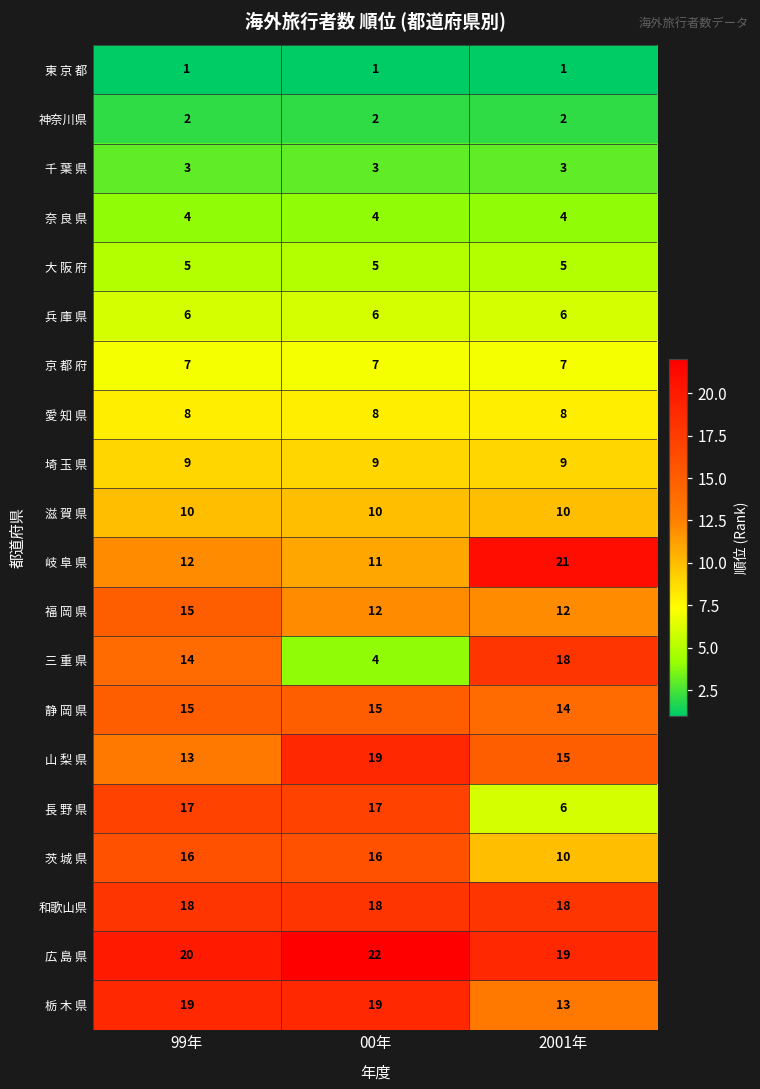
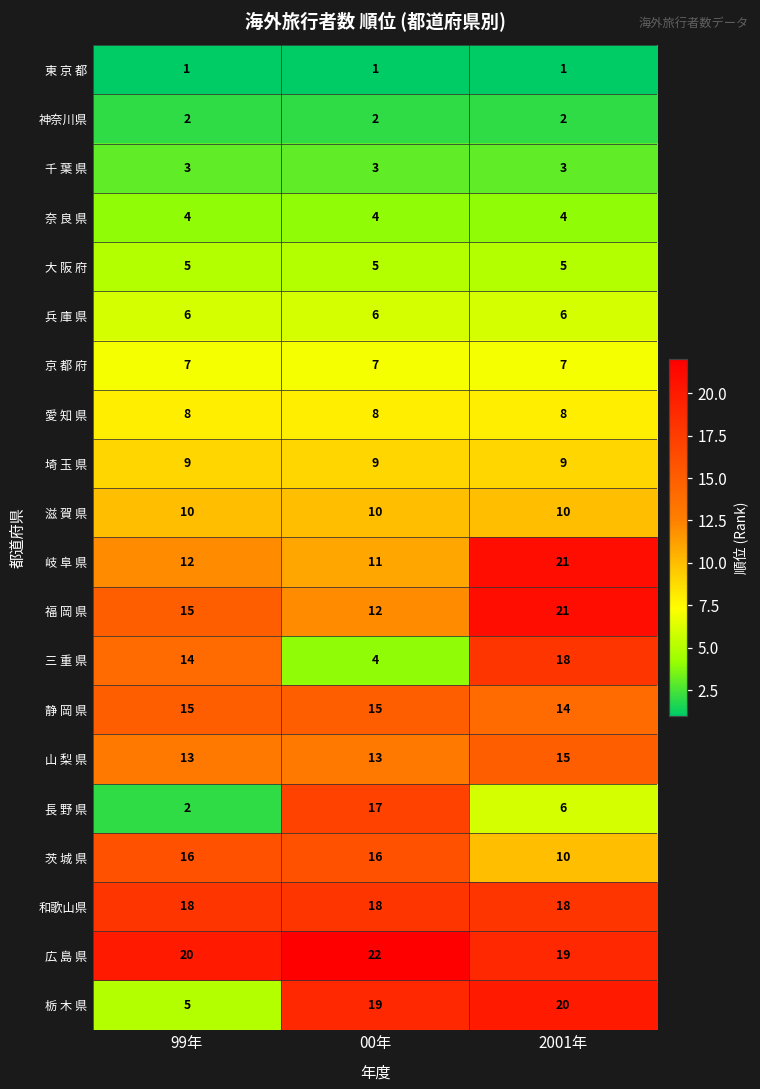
  {
    "東 京 都": {
      "99年": 1,
      "00年": 1,
      "2001年": 1
    },
    "神奈川県": {
      "99年": 2,
      "00年": 2,
      "2001年": 2
    },
    "千 葉 県": {
      "99年": 3,
      "00年": 3,
      "2001年": 3
    },
    "奈 良 県": {
      "99年": 4,
      "00年": 4,
      "2001年": 4
    },
    "大 阪 府": {
      "99年": 5,
      "00年": 5,
      "2001年": 5
    },
    "兵 庫 県": {
      "99年": 6,
      "00年": 6,
      "2001年": 6
    },
    "京 都 府": {
      "99年": 7,
      "00年": 7,
      "2001年": 7
    },
    "愛 知 県": {
      "99年": 8,
      "00年": 8,
      "2001年": 8
    },
    "埼 玉 県": {
      "99年": 9,
      "00年": 9,
      "2001年": 9
    },
    "滋 賀 県": {
      "99年": 10,
      "00年": 10,
      "2001年": 10
    },
    "岐 阜 県": {
      "99年": 12,
      "00年": 11,
      "2001年": 21
    },
    "福 岡 県": {
      "99年": 15,
      "00年": 12,
-     "2001年": 12
+     "2001年": 21
    },
    "三 重 県": {
      "99年": 14,
      "00年": 4,
      "2001年": 18
    },
    "静 岡 県": {
      "99年": 15,
      "00年": 15,
      "2001年": 14
    },
    "山 梨 県": {
      "99年": 13,
-     "00年": 19,
+     "00年": 13,
      "2001年": 15
    },
    "長 野 県": {
-     "99年": 17,
+     "99年": 2,
      "00年": 17,
      "2001年": 6
    },
    "茨 城 県": {
      "99年": 16,
      "00年": 16,
      "2001年": 10
    },
    "和歌山県": {
      "99年": 18,
      "00年": 18,
      "2001年": 18
    },
    "広 島 県": {
      "99年": 20,
      "00年": 22,
      "2001年": 19
    },
    "栃 木 県": {
-     "99年": 19,
+     "99年": 5,
      "00年": 19,
-     "2001年": 13
+     "2001年": 20
    }
  }
